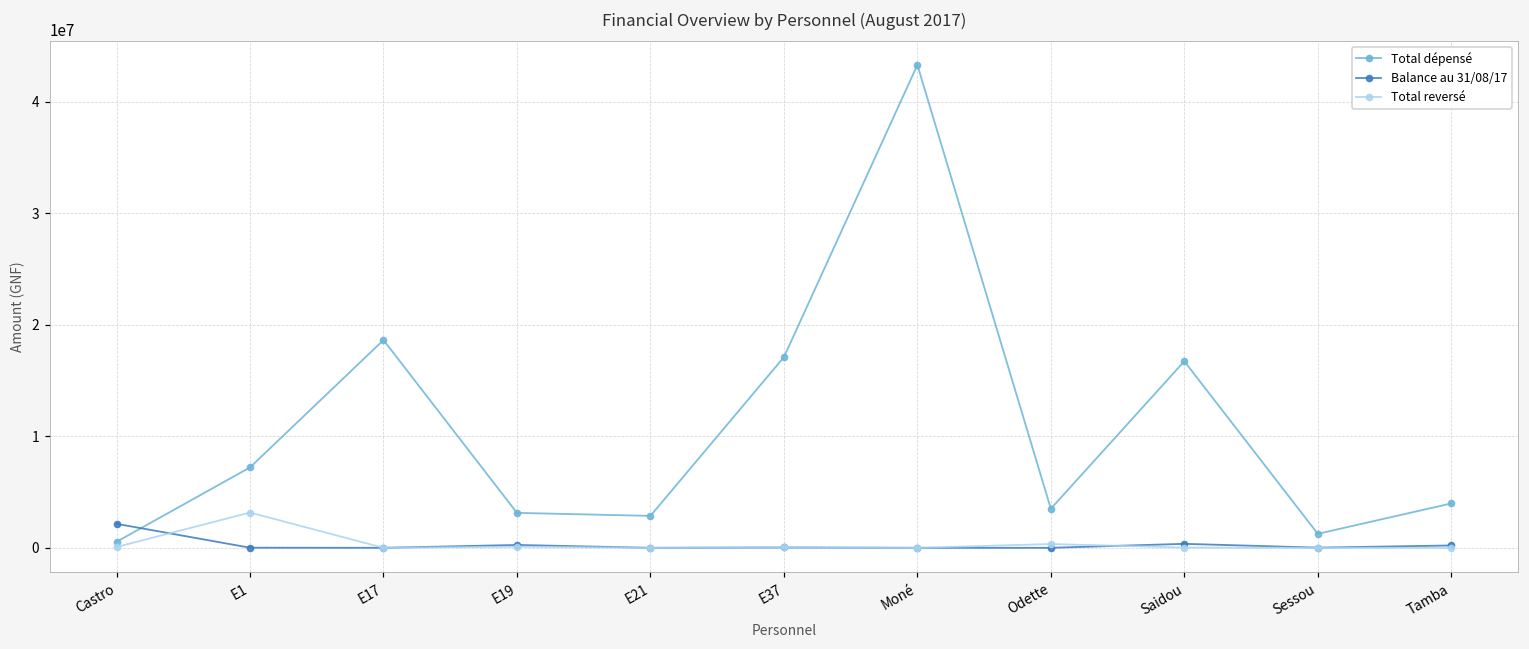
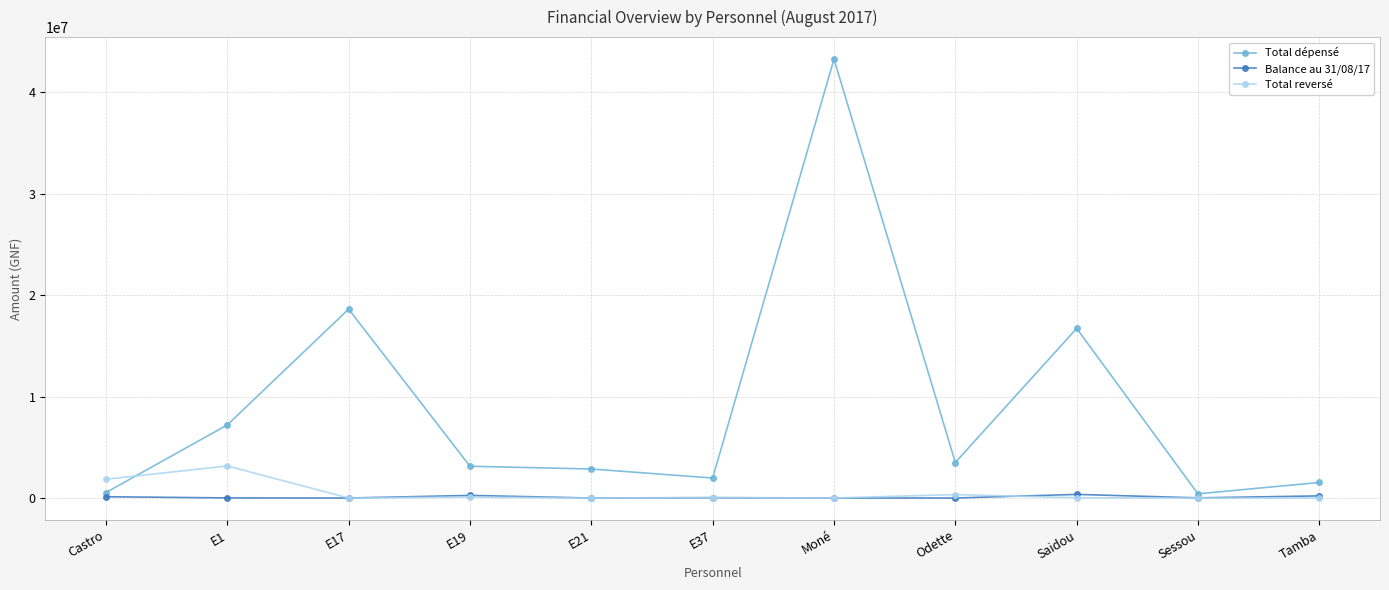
  {
    "Total dépensé": {
      "Castro": 500000,
      "E1": 7200000,
      "E17": 18600000,
      "E19": 3100000,
      "E21": 2900000,
-     "E37": 17100000,
+     "E37": 2000000,
      "Moné": 43300000,
      "Odette": 3500000,
      "Saidou": 16700000,
-     "Sessou": 1300000,
-     "Tamba": 4000000
+     "Sessou": 400000,
+     "Tamba": 1500000
    },
    "Balance au 31/08/17": {
-     "Castro": 2200000,
+     "Castro": 100000,
      "E1": 0,
      "Odette": 0,
      "Saidou": 400000
    },
    "Total reversé": {
-     "Castro": 100000,
+     "Castro": 1900000,
      "E1": 3200000,
      "Odette": 300000,
      "Saidou": 0
    }
  }
